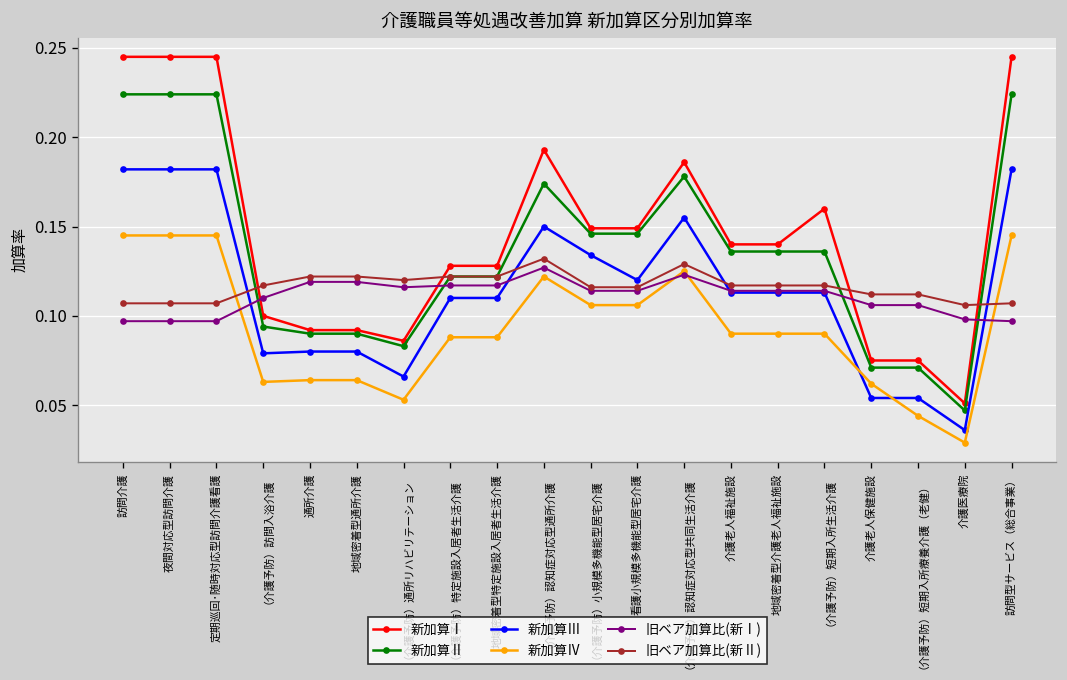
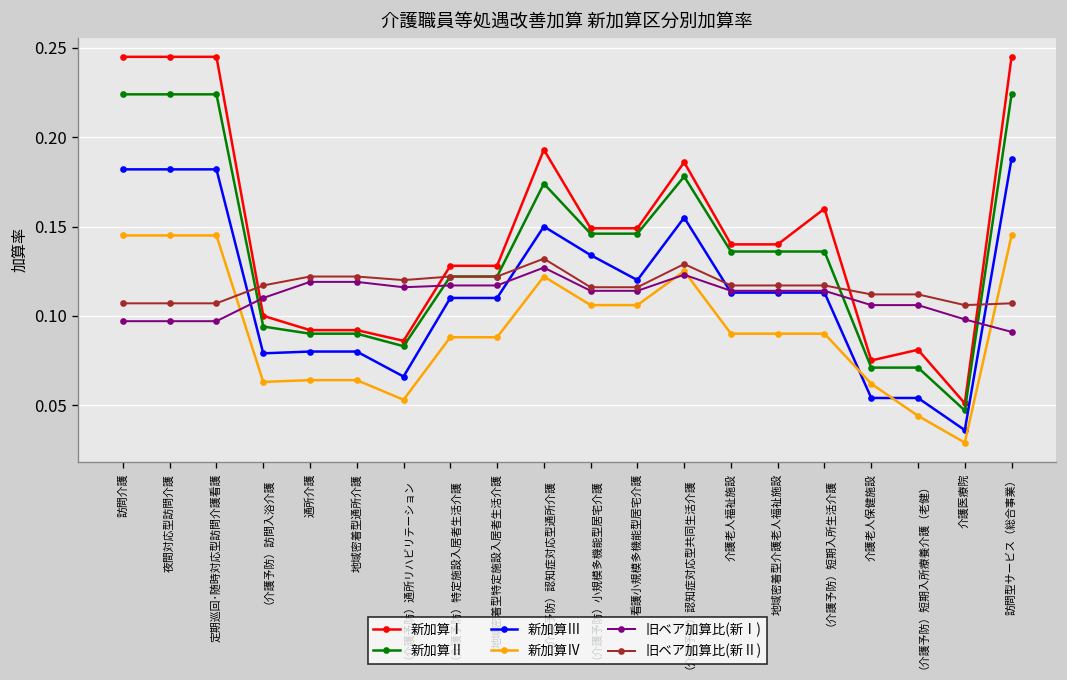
  {
    "新加算Ⅰ": {
      "訪問介護": 0.245,
      "夜間対応型訪問介護": 0.245,
      "定期巡回･随時対応型訪問介護看護": 0.245,
      "（介護予防）訪問入浴介護": 0.100,
      "通所介護": 0.092,
      "地域密着型通所介護": 0.092,
      "（介護予防）通所リハビリテーション": 0.086,
      "（介護予防）特定施設入居者生活介護": 0.128,
      "地域密着型特定施設入居者生活介護": 0.128,
      "（介護予防）認知症対応型通所介護": 0.193,
      "（介護予防）小規模多機能型居宅介護": 0.149,
      "看護小規模多機能型居宅介護": 0.149,
      "（介護予防）認知症対応型共同生活介護": 0.186,
      "介護老人福祉施設": 0.140,
      "地域密着型介護老人福祉施設": 0.140,
      "（介護予防）短期入所生活介護": 0.160,
      "介護老人保健施設": 0.075,
-     "（介護予防）短期入所療養介護（老健）": 0.075,
+     "（介護予防）短期入所療養介護（老健）": 0.081,
      "介護医療院": 0.051,
      "訪問型サービス（総合事業）": 0.245
    },
    "新加算Ⅱ": {
      "訪問介護": 0.224,
      "夜間対応型訪問介護": 0.224,
      "定期巡回･随時対応型訪問介護看護": 0.224,
      "（介護予防）訪問入浴介護": 0.094,
      "通所介護": 0.090,
      "地域密着型通所介護": 0.090,
      "（介護予防）通所リハビリテーション": 0.083,
      "（介護予防）認知症対応型通所介護": 0.174,
      "（介護予防）小規模多機能型居宅介護": 0.146,
      "看護小規模多機能型居宅介護": 0.146,
      "（介護予防）認知症対応型共同生活介護": 0.178,
      "介護老人福祉施設": 0.136,
      "地域密着型介護老人福祉施設": 0.136,
      "（介護予防）短期入所生活介護": 0.136,
      "介護老人保健施設": 0.071,
      "（介護予防）短期入所療養介護（老健）": 0.071,
      "介護医療院": 0.047,
      "訪問型サービス（総合事業）": 0.224
    },
    "新加算Ⅲ": {
      "訪問介護": 0.182,
      "夜間対応型訪問介護": 0.182,
      "定期巡回･随時対応型訪問介護看護": 0.182,
      "（介護予防）訪問入浴介護": 0.079,
      "通所介護": 0.080,
      "地域密着型通所介護": 0.080,
      "（介護予防）通所リハビリテーション": 0.066,
      "（介護予防）特定施設入居者生活介護": 0.110,
      "地域密着型特定施設入居者生活介護": 0.110,
      "（介護予防）認知症対応型通所介護": 0.150,
      "（介護予防）小規模多機能型居宅介護": 0.134,
      "看護小規模多機能型居宅介護": 0.120,
      "（介護予防）認知症対応型共同生活介護": 0.155,
      "介護老人保健施設": 0.054,
      "（介護予防）短期入所療養介護（老健）": 0.054,
      "介護医療院": 0.036,
-     "訪問型サービス（総合事業）": 0.182
+     "訪問型サービス（総合事業）": 0.188
    },
    "新加算Ⅳ": {
      "訪問介護": 0.145,
      "夜間対応型訪問介護": 0.145,
      "定期巡回･随時対応型訪問介護看護": 0.145,
      "（介護予防）訪問入浴介護": 0.063,
      "通所介護": 0.064,
      "地域密着型通所介護": 0.064,
      "（介護予防）通所リハビリテーション": 0.053,
      "（介護予防）特定施設入居者生活介護": 0.088,
      "地域密着型特定施設入居者生活介護": 0.088,
      "（介護予防）認知症対応型通所介護": 0.122,
      "（介護予防）小規模多機能型居宅介護": 0.106,
      "看護小規模多機能型居宅介護": 0.106,
      "（介護予防）認知症対応型共同生活介護": 0.125,
      "介護老人福祉施設": 0.090,
      "地域密着型介護老人福祉施設": 0.090,
      "（介護予防）短期入所生活介護": 0.090,
      "介護老人保健施設": 0.062,
      "（介護予防）短期入所療養介護（老健）": 0.044,
      "介護医療院": 0.029,
      "訪問型サービス（総合事業）": 0.145
    },
    "旧ベア加算比(新Ⅰ)": {
      "訪問介護": 0.097,
      "夜間対応型訪問介護": 0.097,
      "定期巡回･随時対応型訪問介護看護": 0.097,
      "（介護予防）訪問入浴介護": 0.110,
      "通所介護": 0.119,
      "地域密着型通所介護": 0.119,
      "（介護予防）通所リハビリテーション": 0.116,
      "（介護予防）特定施設入居者生活介護": 0.117,
      "地域密着型特定施設入居者生活介護": 0.117,
      "（介護予防）認知症対応型通所介護": 0.127,
      "（介護予防）小規模多機能型居宅介護": 0.114,
      "看護小規模多機能型居宅介護": 0.114,
      "（介護予防）認知症対応型共同生活介護": 0.123,
      "介護老人保健施設": 0.106,
      "（介護予防）短期入所療養介護（老健）": 0.106,
      "介護医療院": 0.098,
-     "訪問型サービス（総合事業）": 0.097
+     "訪問型サービス（総合事業）": 0.091
    },
    "旧ベア加算比(新Ⅱ)": {
      "訪問介護": 0.107,
      "夜間対応型訪問介護": 0.107,
      "定期巡回･随時対応型訪問介護看護": 0.107,
      "（介護予防）訪問入浴介護": 0.117,
      "通所介護": 0.122,
      "地域密着型通所介護": 0.122,
      "（介護予防）通所リハビリテーション": 0.120,
      "（介護予防）認知症対応型通所介護": 0.132,
      "（介護予防）小規模多機能型居宅介護": 0.116,
      "看護小規模多機能型居宅介護": 0.116,
      "（介護予防）認知症対応型共同生活介護": 0.129,
      "介護老人福祉施設": 0.117,
      "地域密着型介護老人福祉施設": 0.117,
      "（介護予防）短期入所生活介護": 0.117,
      "介護老人保健施設": 0.112,
      "（介護予防）短期入所療養介護（老健）": 0.112,
      "介護医療院": 0.106,
      "訪問型サービス（総合事業）": 0.107
    }
  }
